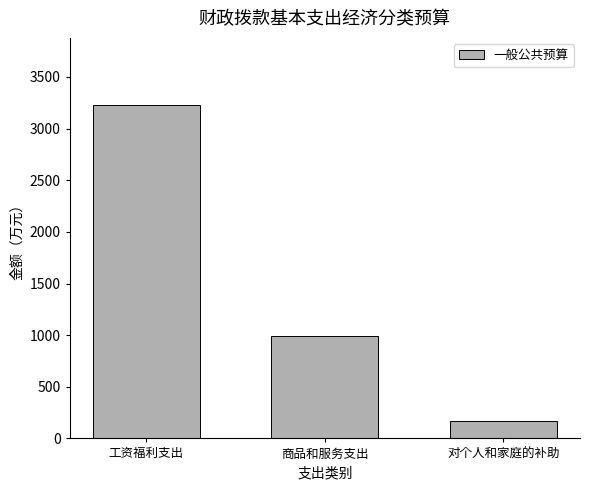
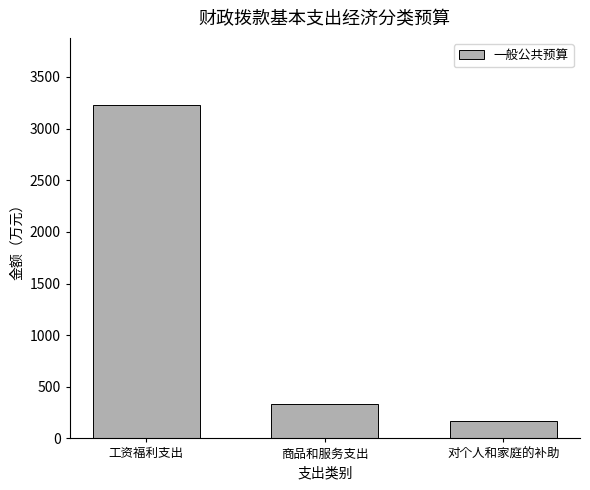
  {
    "工资福利支出": 3230,
-   "商品和服务支出": 990,
+   "商品和服务支出": 330,
    "对个人和家庭的补助": 170
  }
